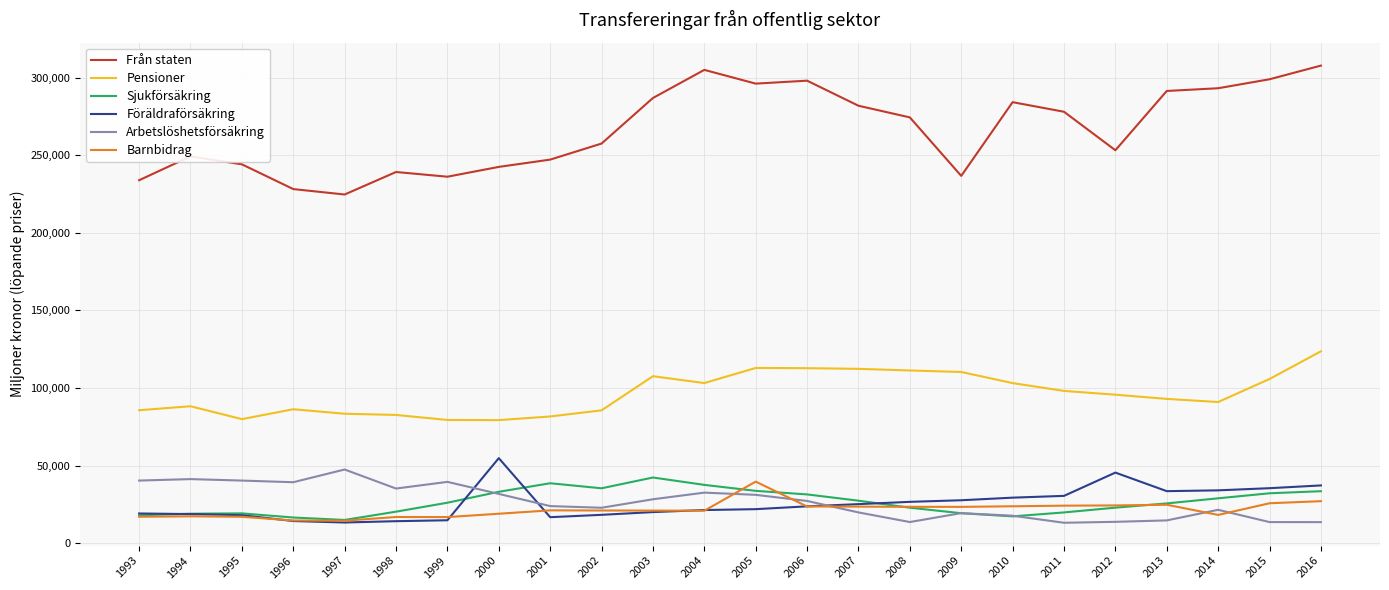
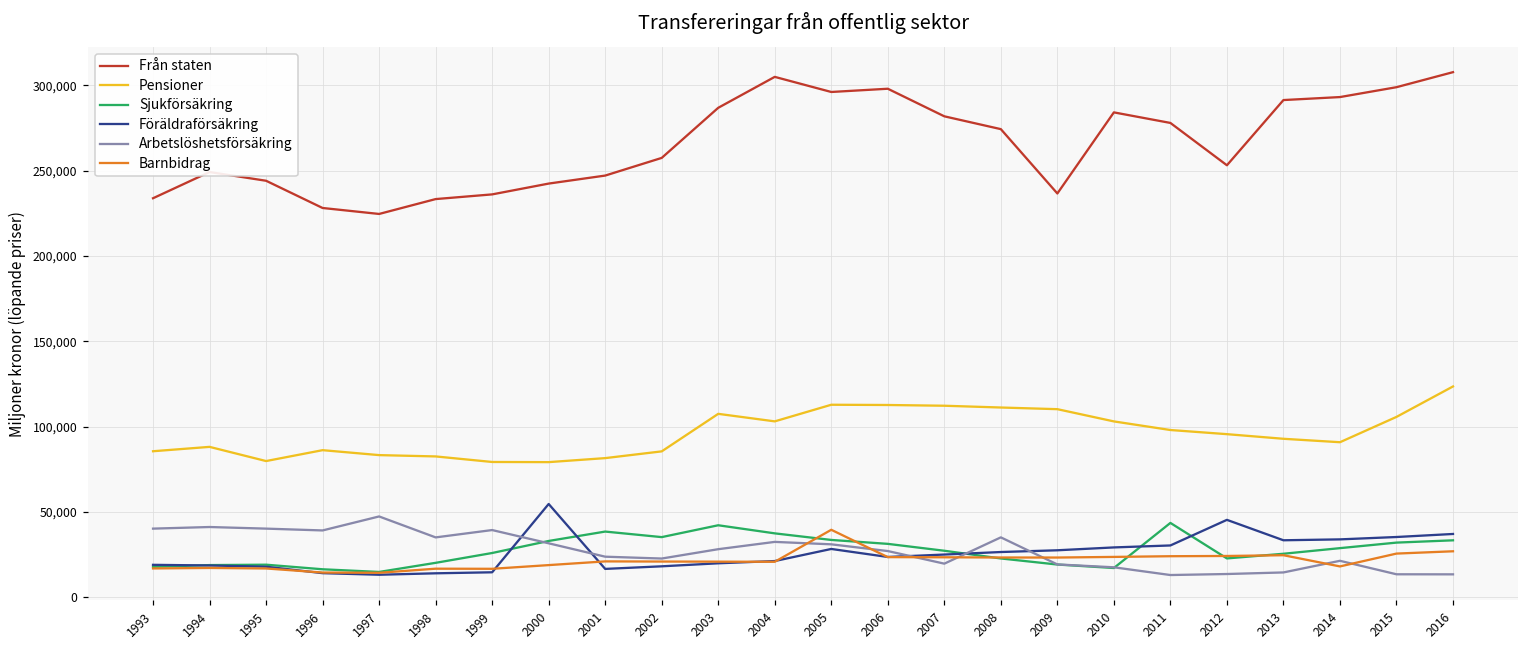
  {
    "Från staten": {
      "1993": "234,000",
      "1995": "244,000",
      "1996": "228,000",
      "1997": "225,000",
-     "1998": "239,000",
+     "1998": "233,000",
      "1999": "236,000",
      "2000": "243,000",
      "2001": "247,000",
      "2002": "258,000",
      "2003": "287,000",
      "2004": "305,000",
      "2005": "296,000",
      "2006": "298,000",
      "2007": "282,000",
      "2008": "274,000",
      "2009": "237,000",
      "2010": "284,000",
      "2011": "278,000",
      "2012": "253,000",
      "2013": "291,000",
      "2014": "293,000",
      "2015": "299,000",
      "2016": "308,000"
    },
    "Pensioner": {
      "1993": "86,000",
      "1994": "88,000",
      "1995": "80,000",
      "1996": "86,000",
      "1997": "83,000",
      "1998": "83,000",
      "1999": "79,000",
      "2000": "79,000",
      "2001": "82,000",
      "2002": "86,000",
      "2003": "108,000",
      "2004": "103,000",
      "2005": "113,000",
      "2006": "113,000",
      "2007": "112,000",
      "2008": "111,000",
      "2009": "110,000",
      "2010": "103,000",
      "2011": "98,000",
      "2012": "96,000",
      "2013": "93,000",
      "2014": "91,000",
      "2015": "106,000",
      "2016": "124,000"
    },
    "Sjukförsäkring": {
      "1996": "16,000",
      "1998": "20,000",
      "1999": "26,000",
      "2001": "39,000",
      "2002": "35,000",
      "2003": "42,000",
      "2004": "38,000",
      "2005": "34,000",
      "2006": "31,000",
      "2007": "27,000",
-     "2011": "20,000",
+     "2011": "44,000",
      "2014": "29,000",
      "2015": "32,000",
      "2016": "33,000"
    },
    "Föräldraförsäkring": {
      "1998": "14,000",
      "1999": "15,000",
      "2000": "55,000",
      "2001": "17,000",
      "2002": "18,000",
-     "2005": "22,000",
+     "2005": "28,000",
      "2008": "27,000",
      "2009": "28,000",
      "2010": "29,000",
      "2011": "30,000",
      "2012": "45,000",
      "2013": "33,000",
      "2014": "34,000",
      "2015": "35,000",
      "2016": "37,000"
    },
    "Arbetslöshetsförsäkring": {
      "1993": "40,000",
      "1994": "41,000",
      "1995": "40,000",
      "1996": "39,000",
      "1997": "47,000",
      "1998": "35,000",
      "1999": "39,000",
      "2001": "24,000",
      "2002": "23,000",
      "2003": "28,000",
      "2004": "33,000",
      "2005": "31,000",
      "2006": "27,000",
      "2007": "20,000",
-     "2008": "14,000",
+     "2008": "35,000",
      "2011": "13,000",
      "2012": "14,000",
      "2013": "15,000",
      "2014": "21,000",
      "2015": "14,000",
      "2016": "14,000"
    },
    "Barnbidrag": {
      "1998": "17,000",
      "1999": "17,000",
      "2000": "19,000",
      "2001": "21,000",
      "2002": "21,000",
      "2005": "40,000",
      "2009": "23,000",
      "2010": "24,000",
      "2011": "24,000",
      "2014": "18,000",
      "2015": "26,000",
      "2016": "27,000"
    }
  }
